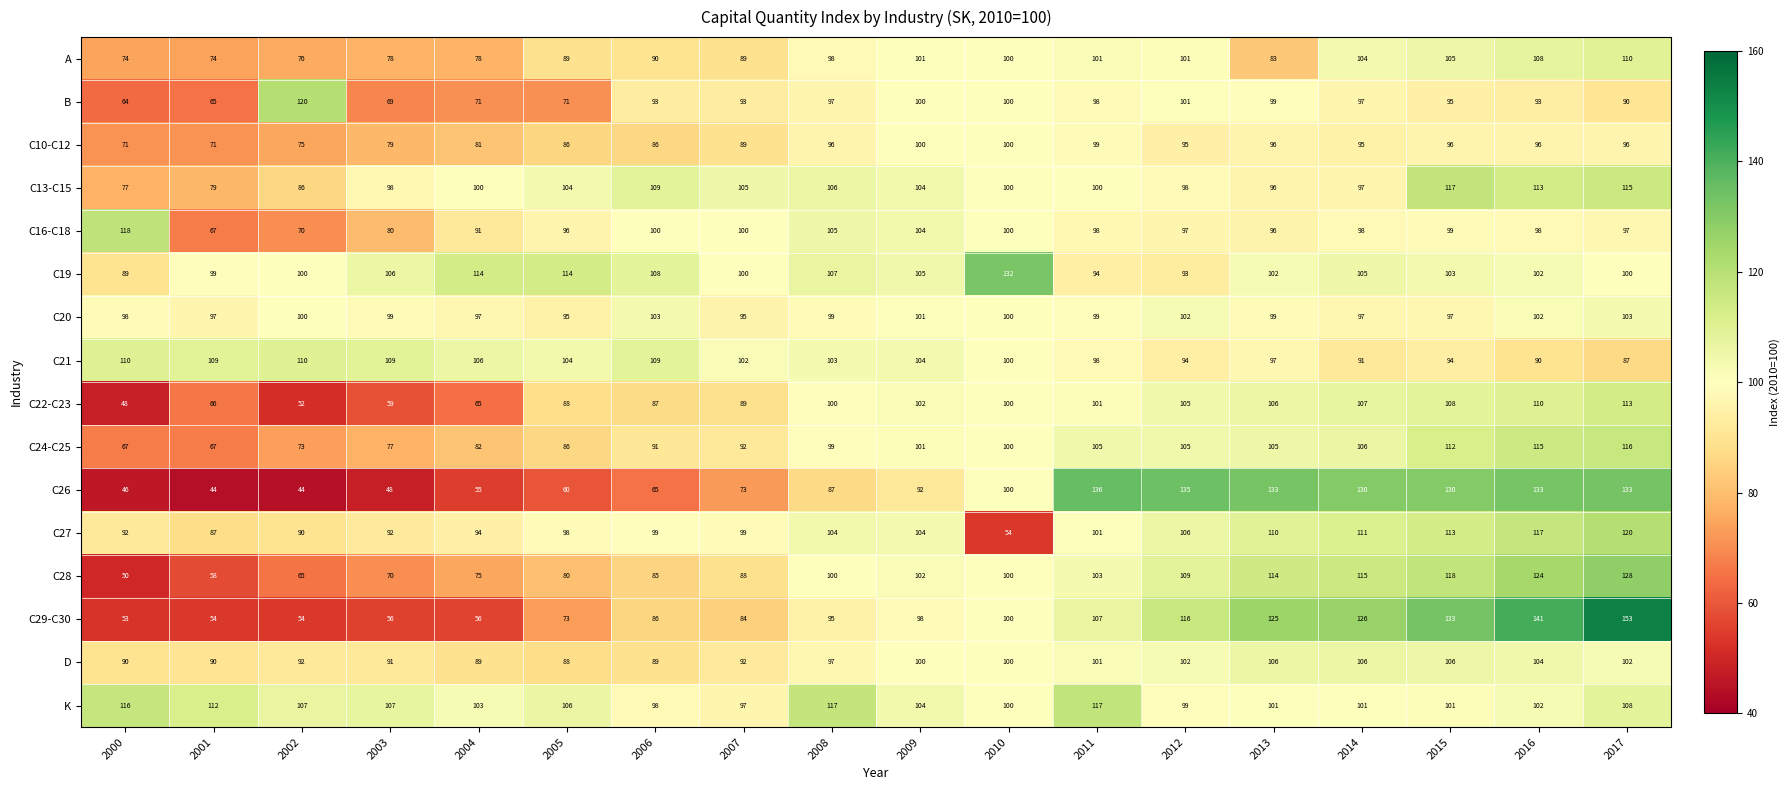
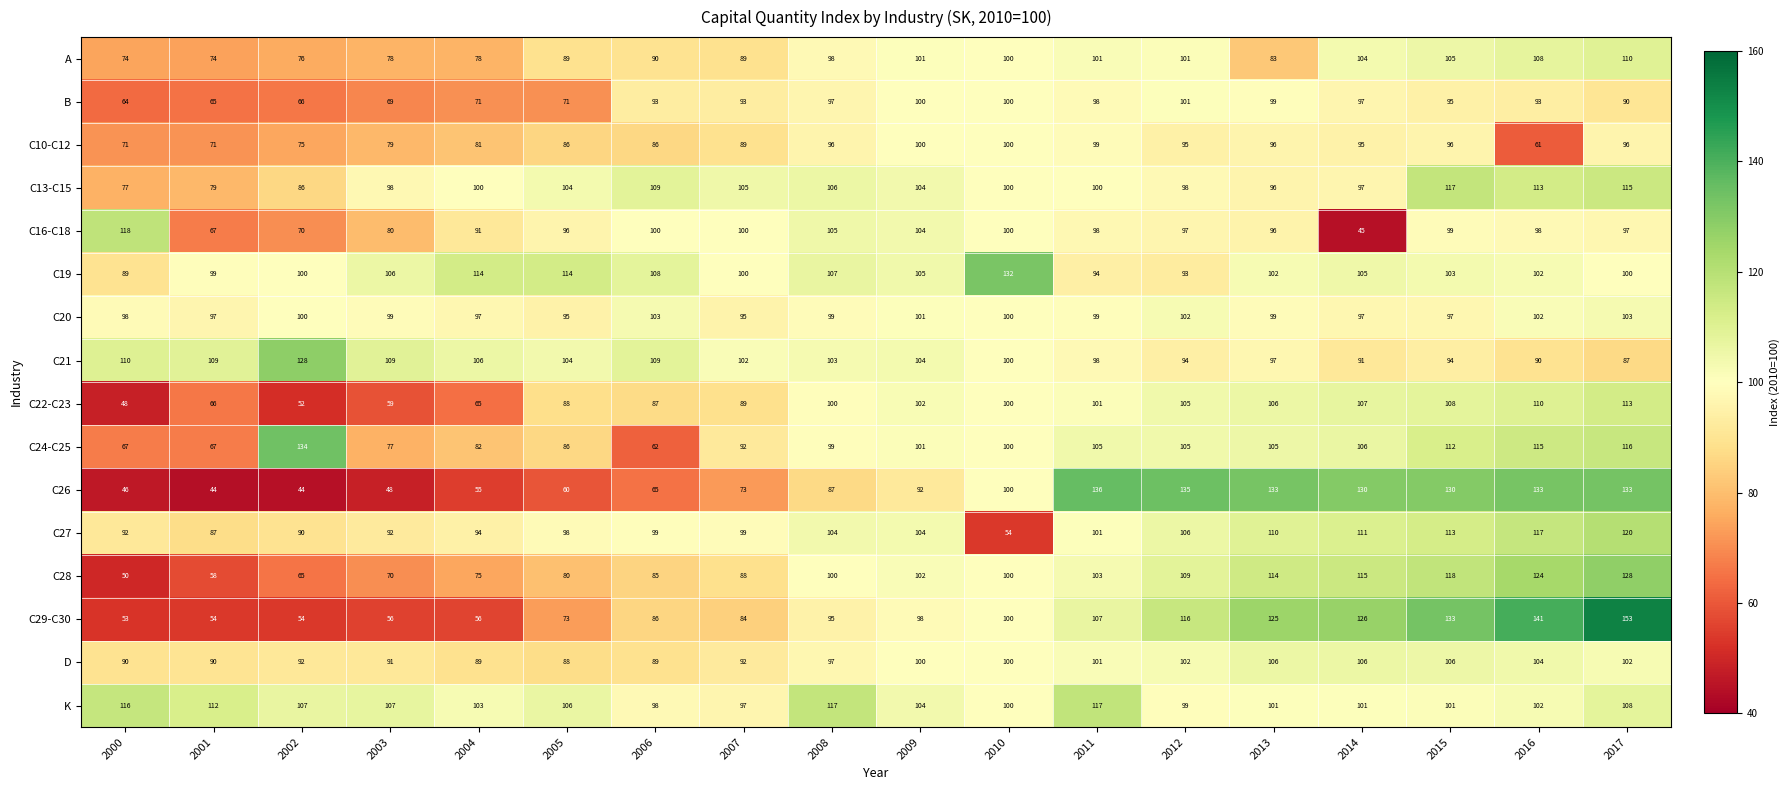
  {
    "B": {
      "2000": 64,
      "2001": 65,
-     "2002": 120,
+     "2002": 66,
      "2003": 69,
      "2004": 71,
      "2005": 71,
      "2006": 93,
      "2007": 93,
      "2008": 97,
      "2009": 100,
      "2010": 100,
      "2011": 98,
      "2012": 101,
      "2013": 99,
      "2014": 97,
      "2015": 95,
      "2016": 93,
      "2017": 90
    },
    "C10-C12": {
      "2000": 71,
      "2001": 71,
      "2002": 75,
      "2003": 79,
      "2004": 81,
      "2005": 86,
      "2006": 86,
      "2007": 89,
      "2008": 96,
      "2009": 100,
      "2010": 100,
      "2011": 99,
      "2012": 95,
      "2013": 96,
      "2014": 95,
      "2015": 96,
-     "2016": 96,
+     "2016": 61,
      "2017": 96
    },
    "C16-C18": {
      "2000": 118,
      "2001": 67,
      "2002": 70,
      "2003": 80,
      "2004": 91,
      "2005": 96,
      "2006": 100,
      "2007": 100,
      "2008": 105,
      "2009": 104,
      "2010": 100,
      "2011": 98,
      "2012": 97,
      "2013": 96,
-     "2014": 98,
+     "2014": 45,
      "2015": 99,
      "2016": 98,
      "2017": 97
    },
    "C21": {
      "2000": 110,
      "2001": 109,
-     "2002": 110,
+     "2002": 128,
      "2003": 109,
      "2004": 106,
      "2005": 104,
      "2006": 109,
      "2007": 102,
      "2008": 103,
      "2009": 104,
      "2010": 100,
      "2011": 98,
      "2012": 94,
      "2013": 97,
      "2014": 91,
      "2015": 94,
      "2016": 90,
      "2017": 87
    },
    "C24-C25": {
      "2000": 67,
      "2001": 67,
-     "2002": 73,
+     "2002": 134,
      "2003": 77,
      "2004": 82,
      "2005": 86,
-     "2006": 91,
+     "2006": 62,
      "2007": 92,
      "2008": 99,
      "2009": 101,
      "2010": 100,
      "2011": 105,
      "2012": 105,
      "2013": 105,
      "2014": 106,
      "2015": 112,
      "2016": 115,
      "2017": 116
    }
  }
